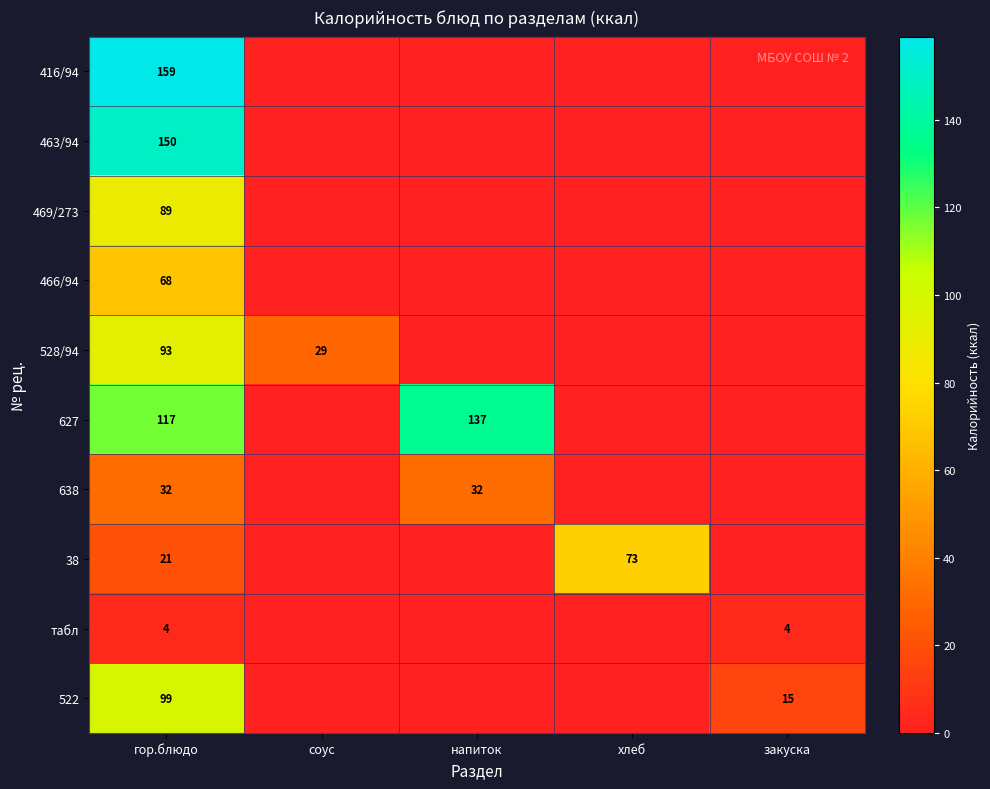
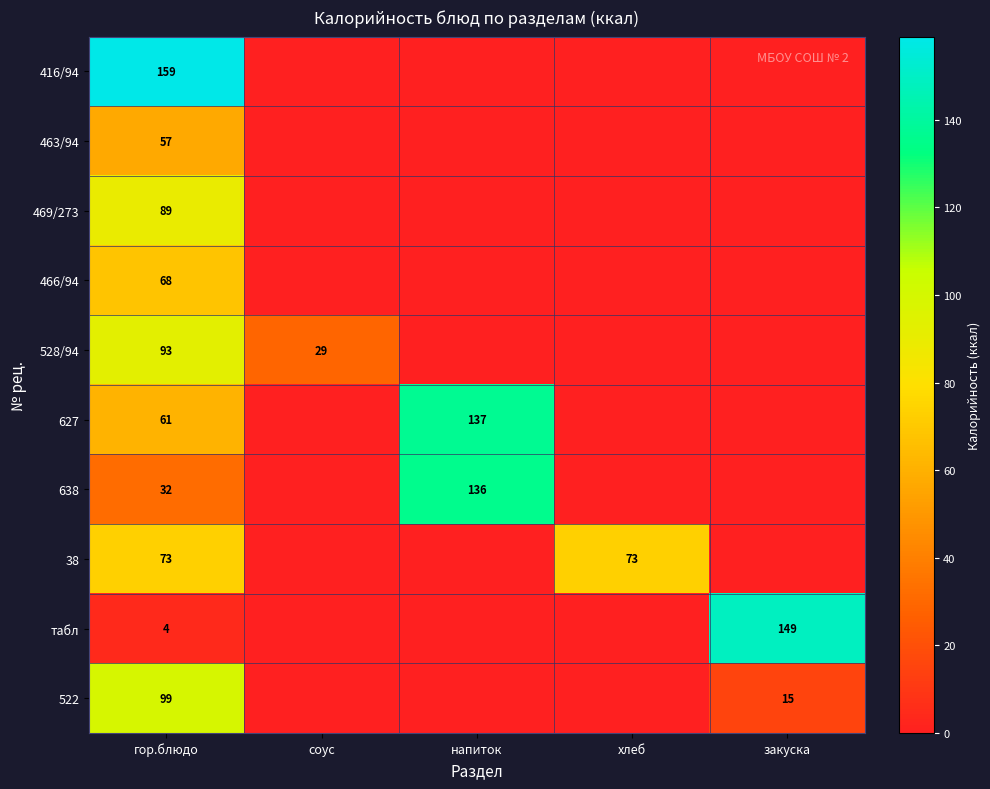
  {
    "416/94": {
      "гор.блюдо": 159,
      "закуска": 2
    },
    "463/94": {
-     "гор.блюдо": 150
+     "гор.блюдо": 57
    },
    "469/273": {
      "гор.блюдо": 89
    },
    "466/94": {
      "гор.блюдо": 68
    },
    "528/94": {
      "гор.блюдо": 93,
      "соус": 29
    },
    "627": {
-     "гор.блюдо": 117,
+     "гор.блюдо": 61,
      "напиток": 137
    },
    "638": {
      "гор.блюдо": 32,
-     "напиток": 32
+     "напиток": 136
    },
    "38": {
-     "гор.блюдо": 21,
+     "гор.блюдо": 73,
      "хлеб": 73
    },
    "табл": {
      "гор.блюдо": 4,
-     "закуска": 4
+     "закуска": 149
    },
    "522": {
      "гор.блюдо": 99,
      "закуска": 15
    }
  }
